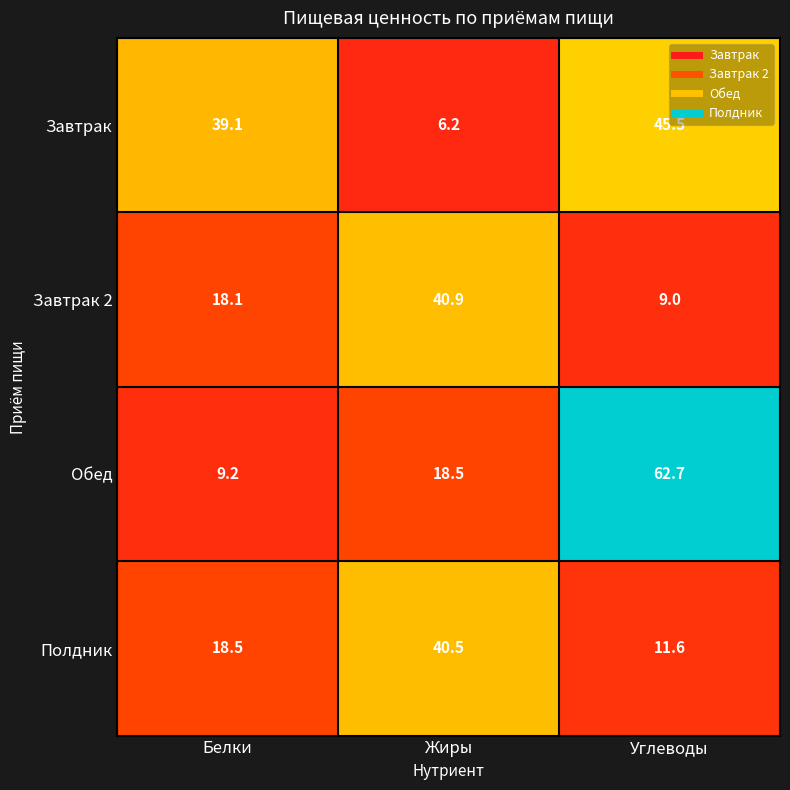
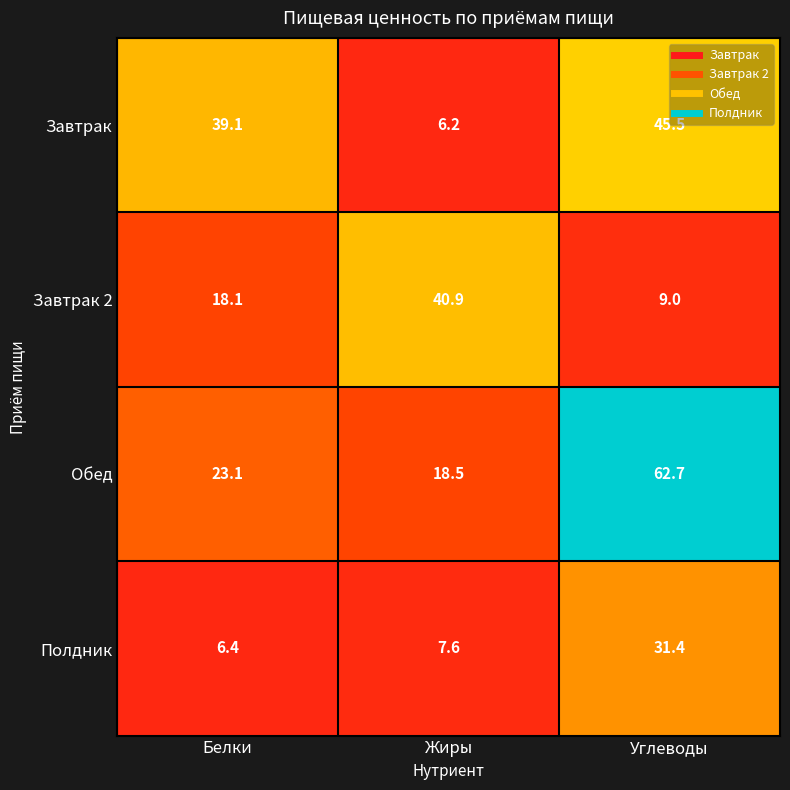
  {
    "Завтрак": {
      "Белки": 39.1,
      "Жиры": 6.2
    },
    "Завтрак 2": {
      "Белки": 18.1,
      "Жиры": 40.9,
      "Углеводы": 9.0
    },
    "Обед": {
-     "Белки": 9.2,
+     "Белки": 23.1,
      "Жиры": 18.5,
      "Углеводы": 62.7
    },
    "Полдник": {
-     "Белки": 18.5,
-     "Жиры": 40.5,
-     "Углеводы": 11.6
+     "Белки": 6.4,
+     "Жиры": 7.6,
+     "Углеводы": 31.4
    }
  }
